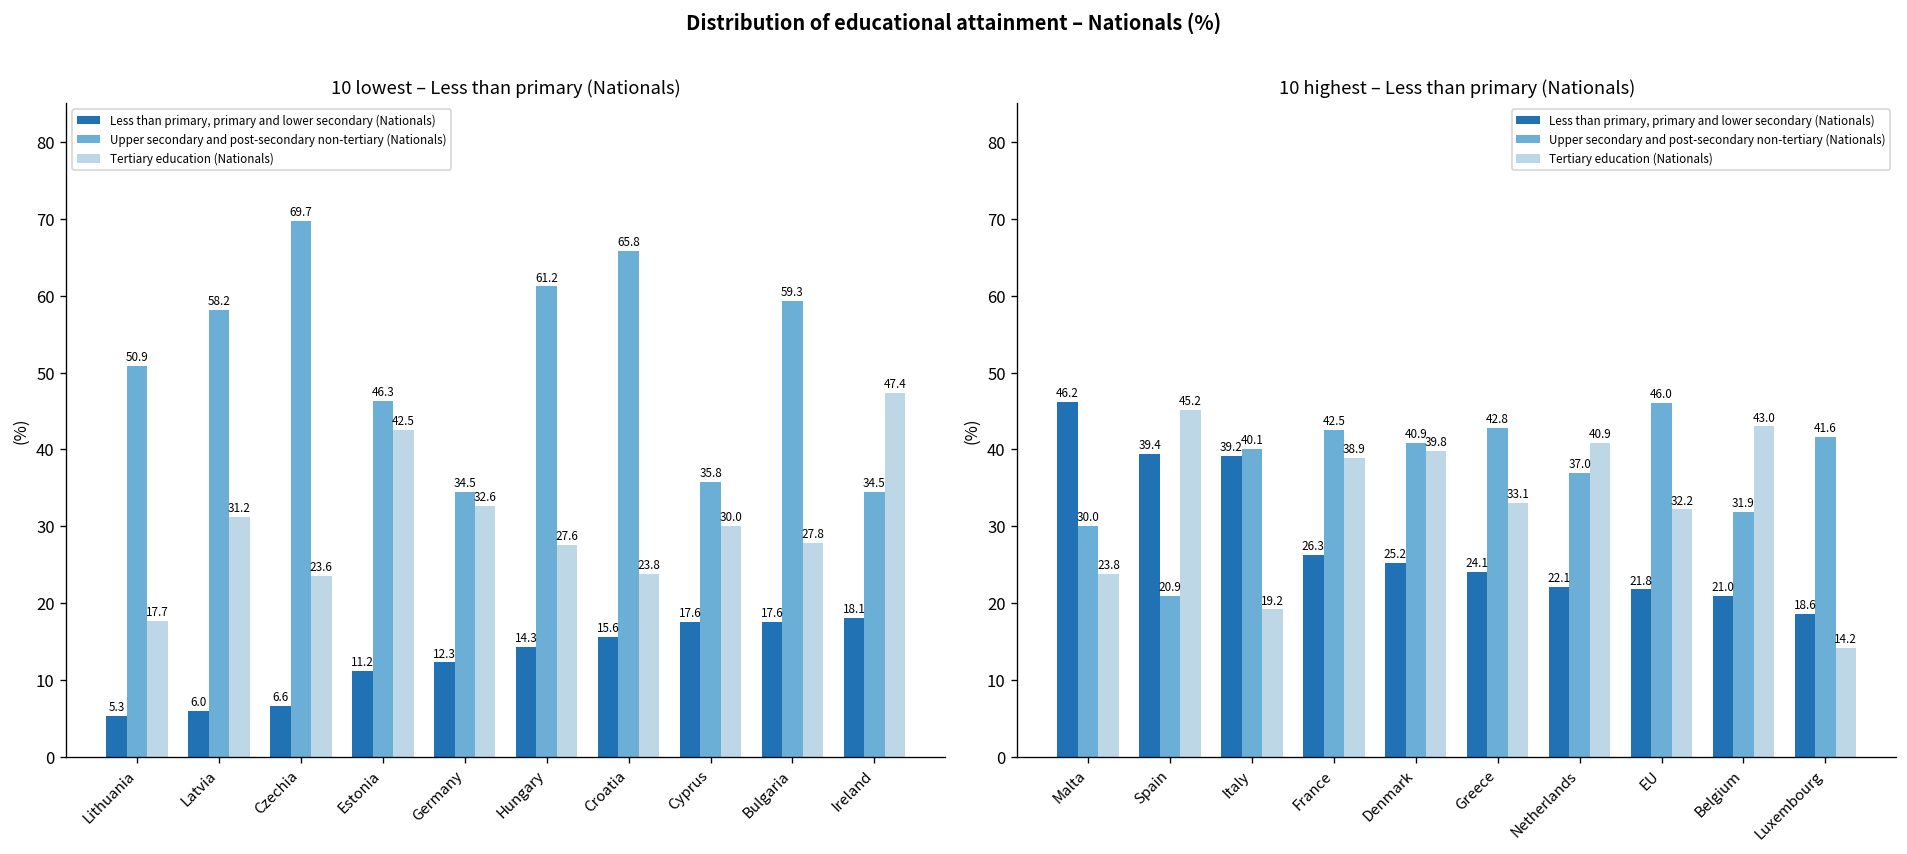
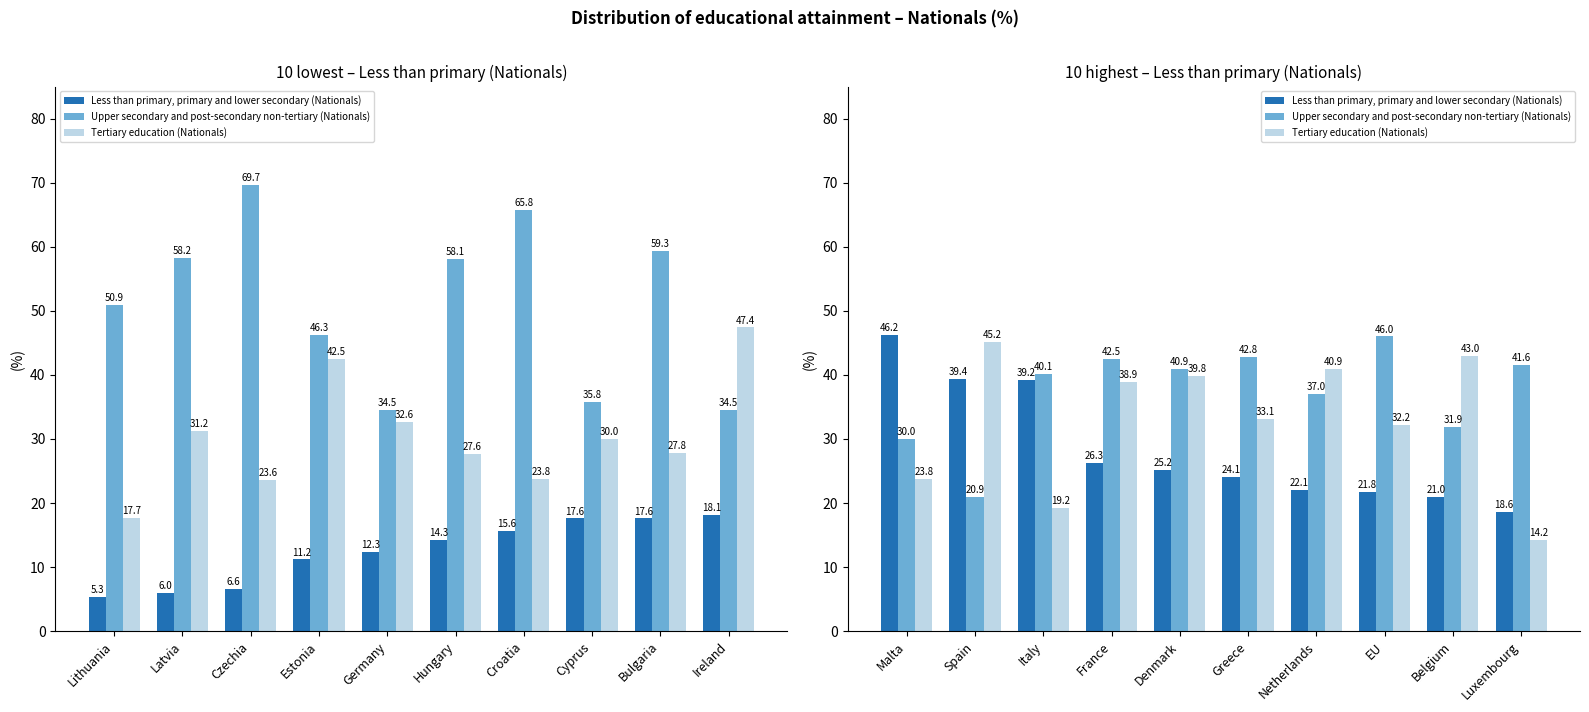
  {
    "10 lowest – Less than primary (Nationals)": {
      "Less than primary, primary and lower secondary (Nationals)": {
        "Lithuania": 5.3,
        "Latvia": 6.0,
        "Czechia": 6.6,
        "Estonia": 11.2,
        "Germany": 12.3,
        "Hungary": 14.3,
        "Croatia": 15.6,
        "Cyprus": 17.6,
        "Bulgaria": 17.6,
        "Ireland": 18.1
      },
      "Upper secondary and post-secondary non-tertiary (Nationals)": {
        "Lithuania": 50.9,
        "Latvia": 58.2,
        "Czechia": 69.7,
        "Estonia": 46.3,
        "Germany": 34.5,
-       "Hungary": 61.2,
+       "Hungary": 58.1,
        "Croatia": 65.8,
        "Cyprus": 35.8,
        "Bulgaria": 59.3,
        "Ireland": 34.5
      },
      "Tertiary education (Nationals)": {
        "Lithuania": 17.7,
        "Latvia": 31.2,
        "Czechia": 23.6,
        "Estonia": 42.5,
        "Germany": 32.6,
        "Hungary": 27.6,
        "Croatia": 23.8,
        "Cyprus": 30.0,
        "Bulgaria": 27.8,
        "Ireland": 47.4
      }
    },
    "10 highest – Less than primary (Nationals)": {
      "Less than primary, primary and lower secondary (Nationals)": {
        "Malta": 46.2,
        "Spain": 39.4,
        "Italy": 39.2,
        "France": 26.3,
        "Denmark": 25.2,
        "Greece": 24.1,
        "Netherlands": 22.1,
        "EU": 21.8,
        "Belgium": 21.0,
        "Luxembourg": 18.6
      },
      "Upper secondary and post-secondary non-tertiary (Nationals)": {
        "Malta": 30.0,
        "Spain": 20.9,
        "Italy": 40.1,
        "France": 42.5,
        "Denmark": 40.9,
        "Greece": 42.8,
        "Netherlands": 37.0,
        "EU": 46.0,
        "Belgium": 31.9,
        "Luxembourg": 41.6
      },
      "Tertiary education (Nationals)": {
        "Malta": 23.8,
        "Spain": 45.2,
        "Italy": 19.2,
        "France": 38.9,
        "Denmark": 39.8,
        "Greece": 33.1,
        "Netherlands": 40.9,
        "EU": 32.2,
        "Belgium": 43.0,
        "Luxembourg": 14.2
      }
    }
  }
